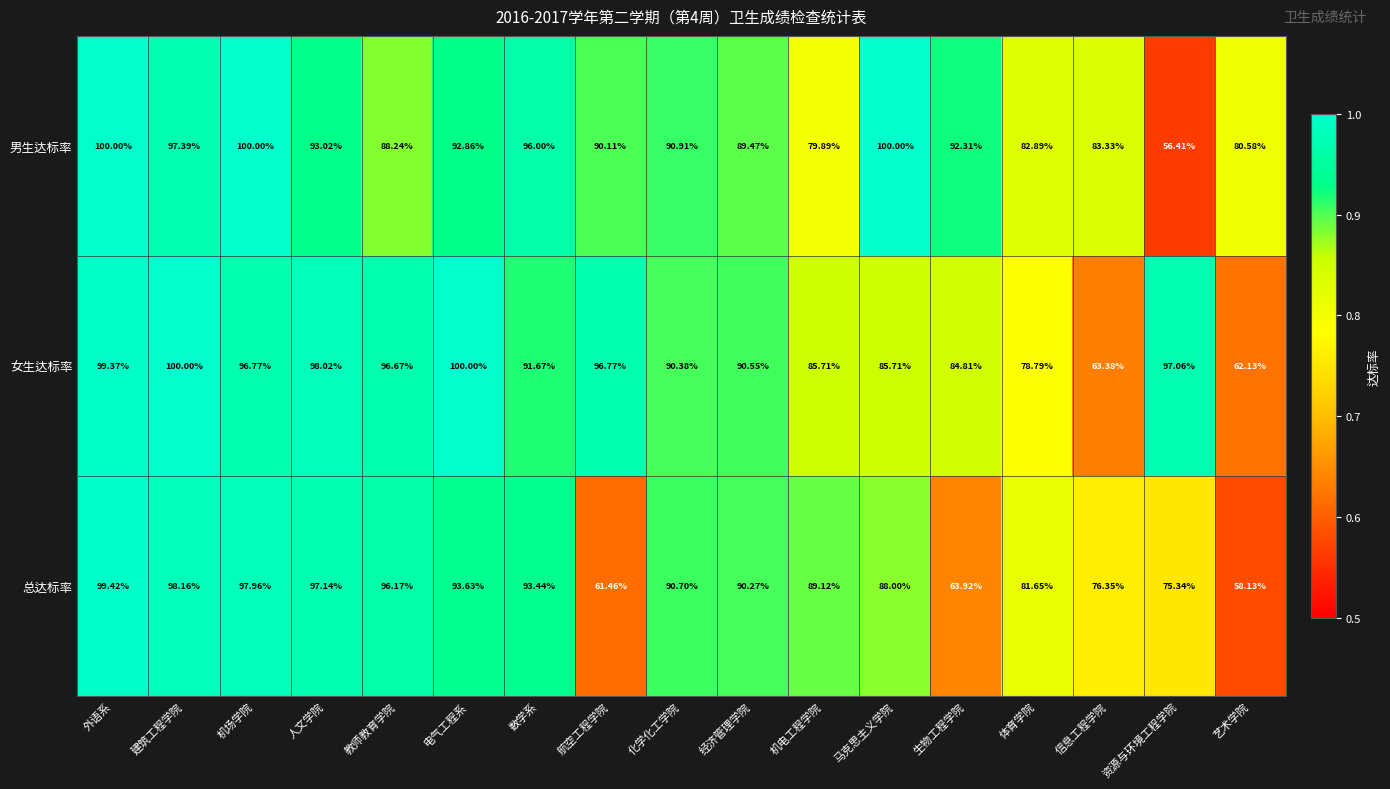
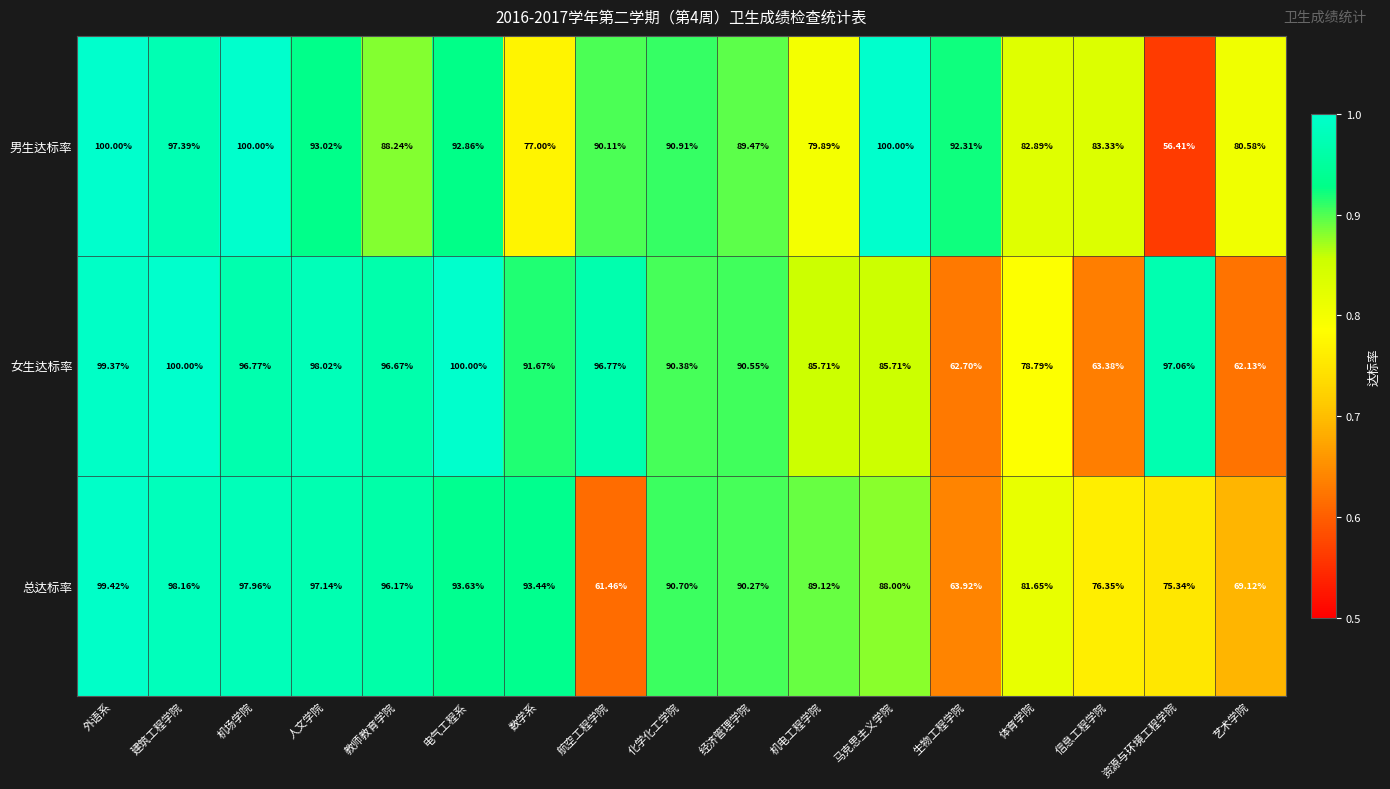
  {
    "男生达标率": {
      "外语系": "100.00%",
      "建筑工程学院": "97.39%",
      "机场学院": "100.00%",
      "人文学院": "93.02%",
      "教师教育学院": "88.24%",
      "电气工程系": "92.86%",
-     "数学系": "96.00%",
+     "数学系": "77.00%",
      "航空工程学院": "90.11%",
      "化学化工学院": "90.91%",
      "经济管理学院": "89.47%",
      "机电工程学院": "79.89%",
      "马克思主义学院": "100.00%",
      "生物工程学院": "92.31%",
      "体育学院": "82.89%",
      "信息工程学院": "83.33%",
      "资源与环境工程学院": "56.41%",
      "艺术学院": "80.58%"
    },
    "女生达标率": {
      "外语系": "99.37%",
      "建筑工程学院": "100.00%",
      "机场学院": "96.77%",
      "人文学院": "98.02%",
      "教师教育学院": "96.67%",
      "电气工程系": "100.00%",
      "数学系": "91.67%",
      "航空工程学院": "96.77%",
      "化学化工学院": "90.38%",
      "经济管理学院": "90.55%",
      "机电工程学院": "85.71%",
      "马克思主义学院": "85.71%",
-     "生物工程学院": "84.81%",
+     "生物工程学院": "62.70%",
      "体育学院": "78.79%",
      "信息工程学院": "63.38%",
      "资源与环境工程学院": "97.06%",
      "艺术学院": "62.13%"
    },
    "总达标率": {
      "外语系": "99.42%",
      "建筑工程学院": "98.16%",
      "机场学院": "97.96%",
      "人文学院": "97.14%",
      "教师教育学院": "96.17%",
      "电气工程系": "93.63%",
      "数学系": "93.44%",
      "航空工程学院": "61.46%",
      "化学化工学院": "90.70%",
      "经济管理学院": "90.27%",
      "机电工程学院": "89.12%",
      "马克思主义学院": "88.00%",
      "生物工程学院": "63.92%",
      "体育学院": "81.65%",
      "信息工程学院": "76.35%",
      "资源与环境工程学院": "75.34%",
-     "艺术学院": "58.13%"
+     "艺术学院": "69.12%"
    }
  }
